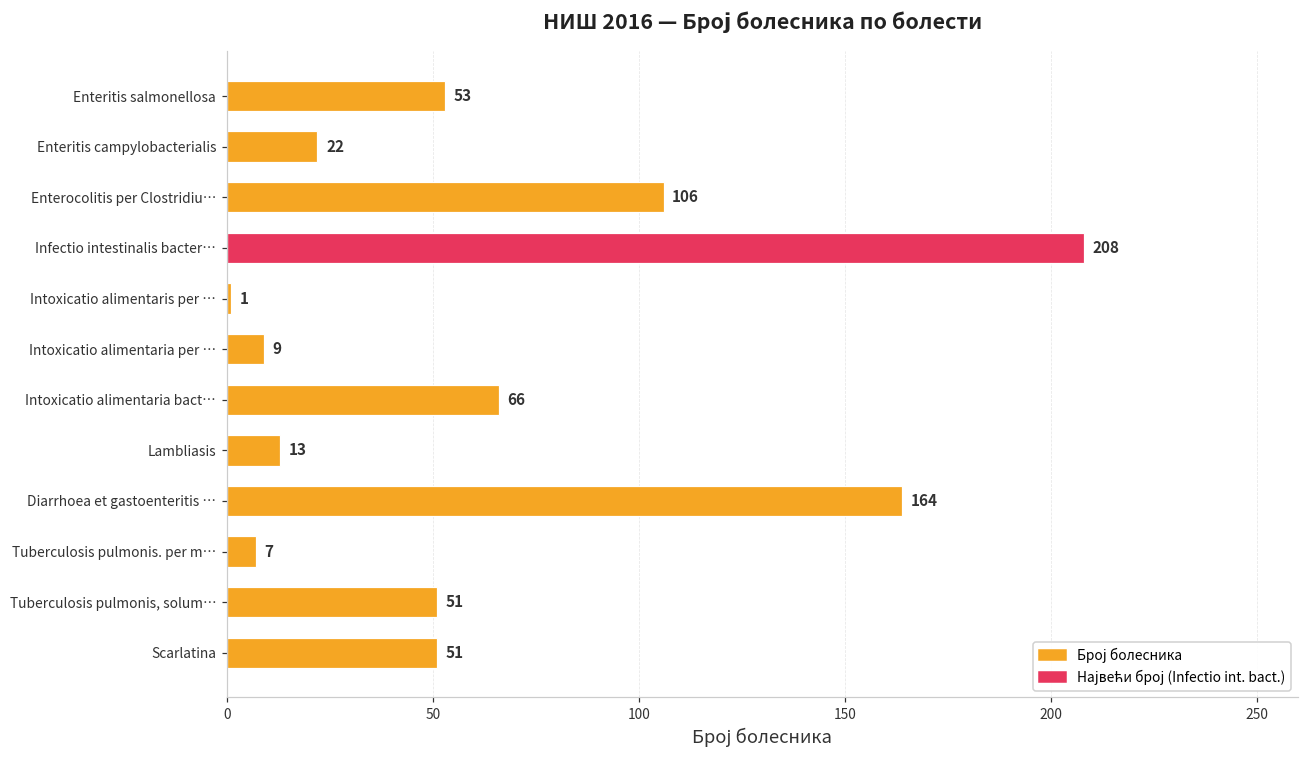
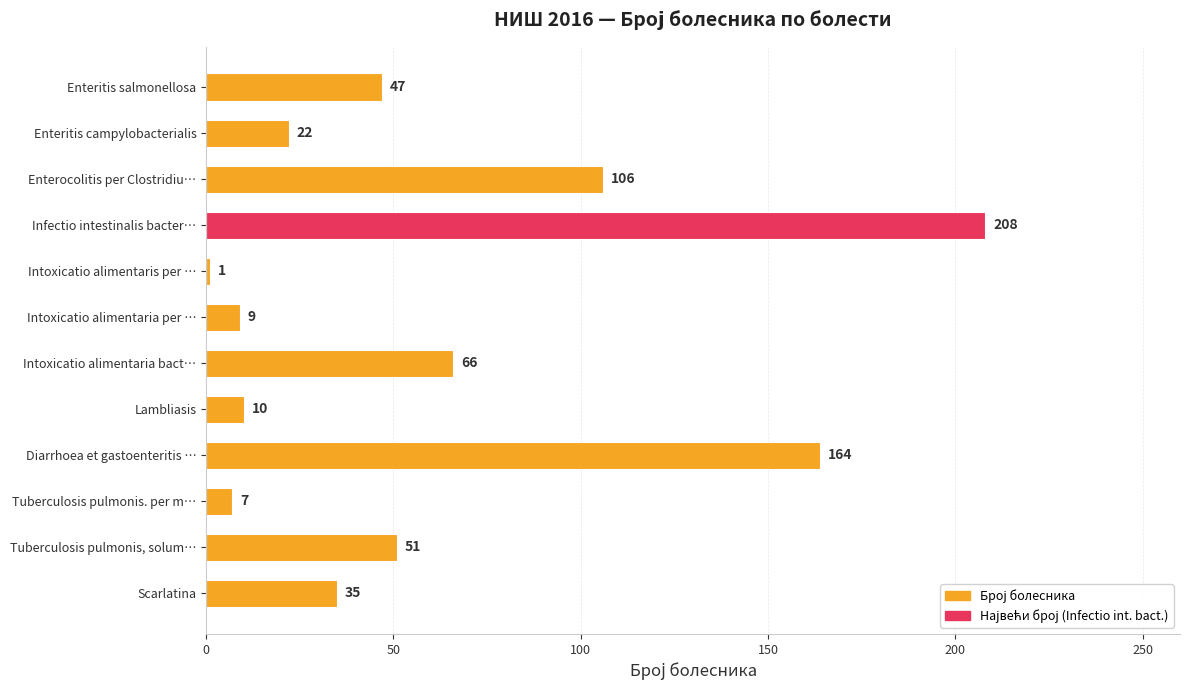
  {
-   "Enteritis salmonellosa": 53,
+   "Enteritis salmonellosa": 47,
    "Enteritis campylobacterialis": 22,
    "Enterocolitis per Clostridiu…": 106,
    "Infectio intestinalis bacter…": 208,
    "Intoxicatio alimentaris per …": 1,
    "Intoxicatio alimentaria per …": 9,
    "Intoxicatio alimentaria bact…": 66,
-   "Lambliasis": 13,
+   "Lambliasis": 10,
    "Diarrhoea et gastoenteritis …": 164,
    "Tuberculosis pulmonis. per m…": 7,
    "Tuberculosis pulmonis, solum…": 51,
-   "Scarlatina": 51
+   "Scarlatina": 35
  }
